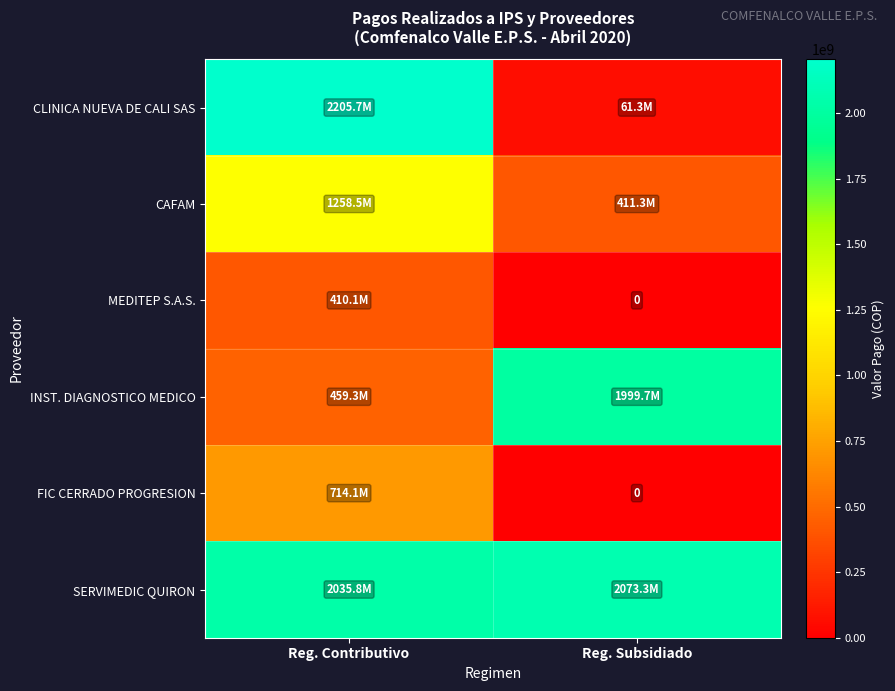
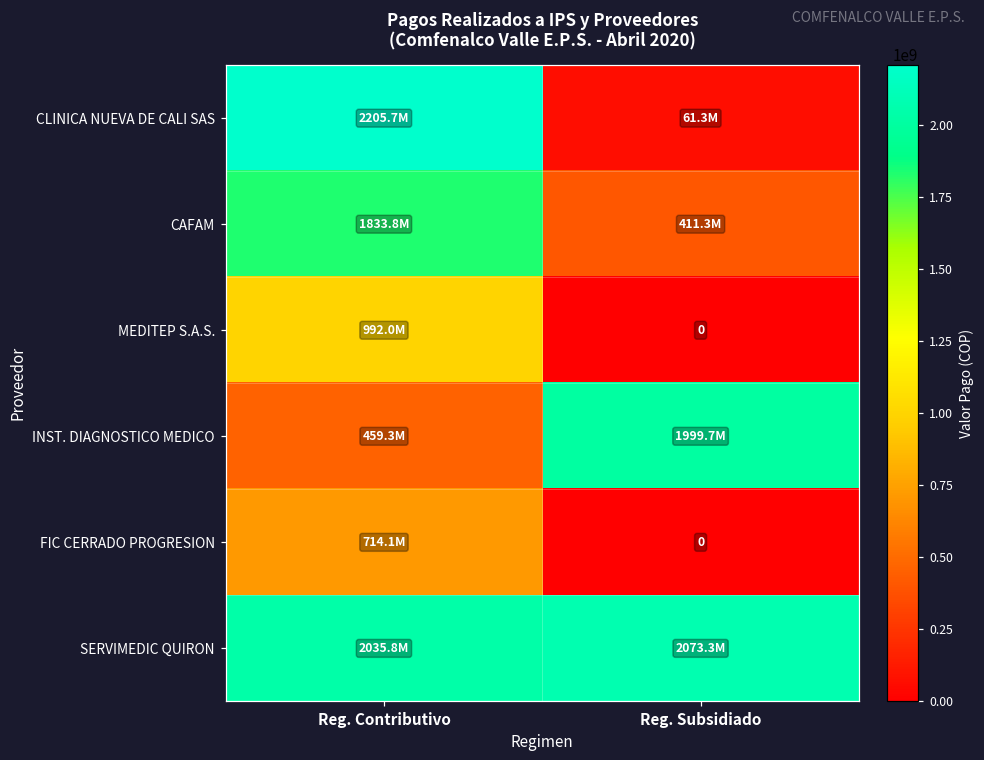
  {
    "CAFAM": {
-     "Reg. Contributivo": "1258.5M"
+     "Reg. Contributivo": "1833.8M"
    },
    "MEDITEP S.A.S.": {
-     "Reg. Contributivo": "410.1M"
+     "Reg. Contributivo": "992.0M"
    }
  }
